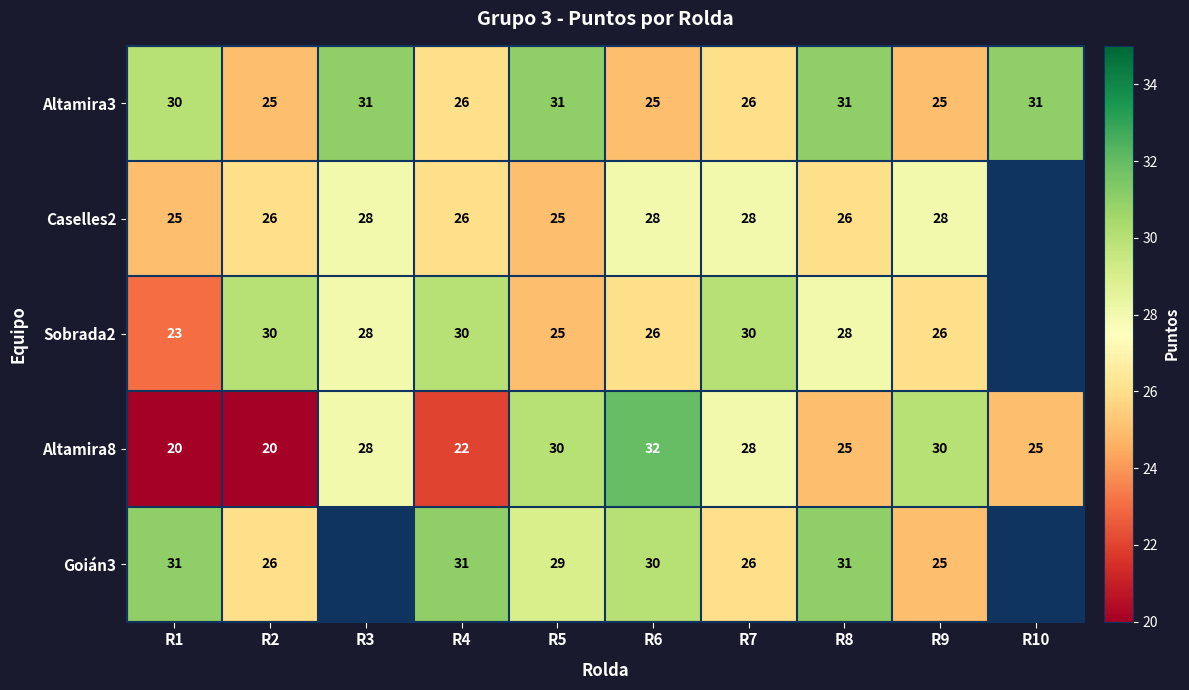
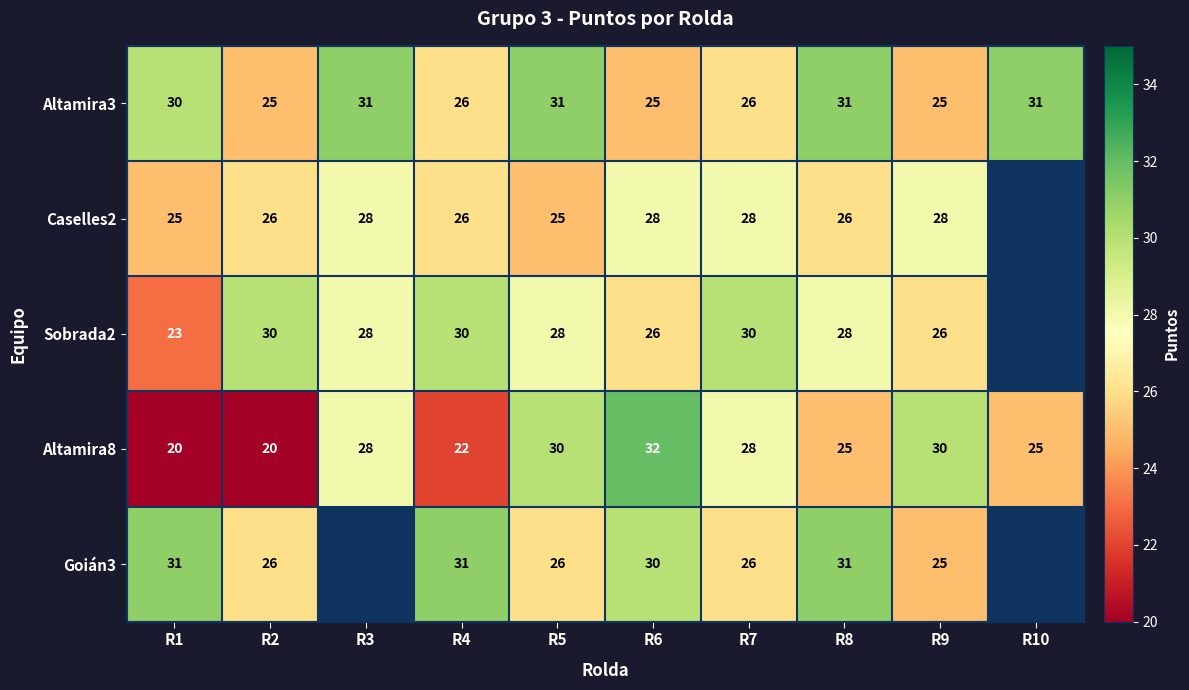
  {
    "Altamira3": {
      "R1": 30,
      "R2": 25,
      "R3": 31,
      "R4": 26,
      "R5": 31,
      "R6": 25,
      "R7": 26,
      "R8": 31,
      "R9": 25,
      "R10": 31
    },
    "Caselles2": {
      "R1": 25,
      "R2": 26,
      "R3": 28,
      "R4": 26,
      "R5": 25,
      "R6": 28,
      "R7": 28,
      "R8": 26,
      "R9": 28
    },
    "Sobrada2": {
      "R1": 23,
      "R2": 30,
      "R3": 28,
      "R4": 30,
-     "R5": 25,
+     "R5": 28,
      "R6": 26,
      "R7": 30,
      "R8": 28,
      "R9": 26
    },
    "Altamira8": {
      "R1": 20,
      "R2": 20,
      "R3": 28,
      "R4": 22,
      "R5": 30,
      "R6": 32,
      "R7": 28,
      "R8": 25,
      "R9": 30,
      "R10": 25
    },
    "Goián3": {
      "R1": 31,
      "R2": 26,
      "R4": 31,
-     "R5": 29,
+     "R5": 26,
      "R6": 30,
      "R7": 26,
      "R8": 31,
      "R9": 25
    }
  }
